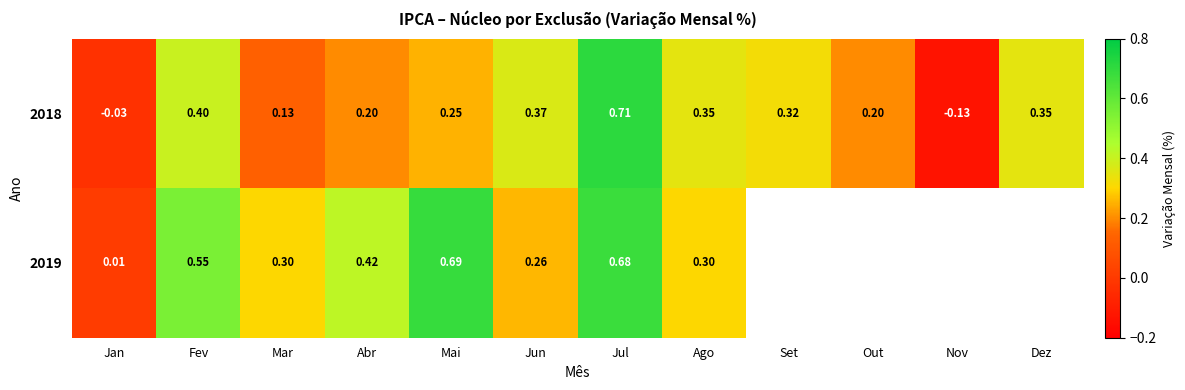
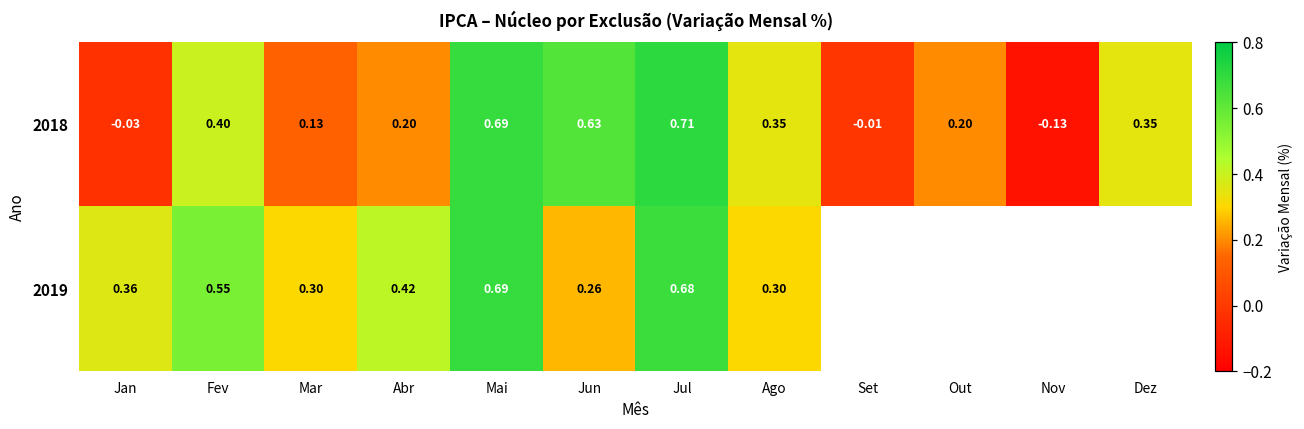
  {
    "2018": {
      "Jan": -0.03,
      "Fev": 0.40,
      "Mar": 0.13,
      "Abr": 0.20,
-     "Mai": 0.25,
-     "Jun": 0.37,
+     "Mai": 0.69,
+     "Jun": 0.63,
      "Jul": 0.71,
      "Ago": 0.35,
-     "Set": 0.32,
+     "Set": -0.01,
      "Out": 0.20,
      "Nov": -0.13,
      "Dez": 0.35
    },
    "2019": {
-     "Jan": 0.01,
+     "Jan": 0.36,
      "Fev": 0.55,
      "Mar": 0.30,
      "Abr": 0.42,
      "Mai": 0.69,
      "Jun": 0.26,
      "Jul": 0.68,
      "Ago": 0.30
    }
  }
